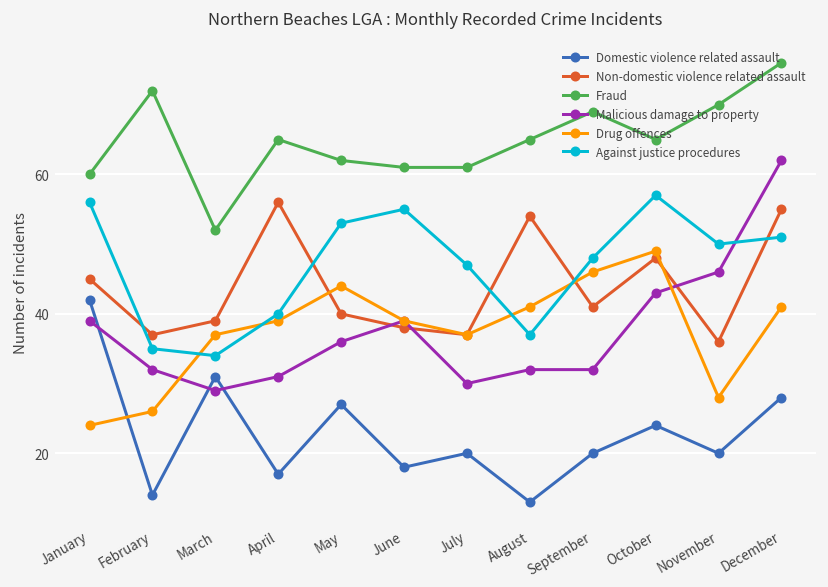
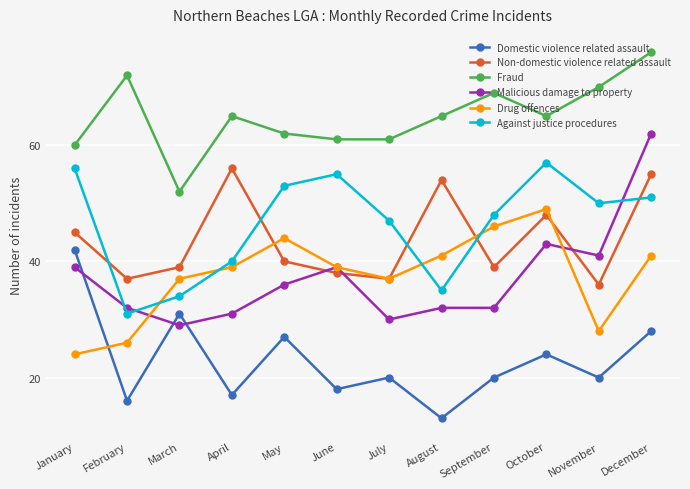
  {
    "Domestic violence related assault": {
      "January": 42,
-     "February": 14,
+     "February": 16,
      "March": 31,
      "April": 17,
      "May": 27,
      "June": 18,
      "July": 20,
      "August": 13,
      "September": 20,
      "October": 24,
      "November": 20,
      "December": 28
    },
    "Non-domestic violence related assault": {
      "January": 45,
      "February": 37,
      "March": 39,
      "April": 56,
      "May": 40,
      "June": 38,
      "August": 54,
-     "September": 41,
+     "September": 39,
      "October": 48,
      "November": 36,
      "December": 55
    },
    "Fraud": {
      "January": 60,
      "February": 72,
      "March": 52,
      "April": 65,
      "May": 62,
      "June": 61,
      "July": 61,
      "August": 65,
      "September": 69,
      "October": 65,
      "November": 70,
      "December": 76
    },
    "Malicious damage to property": {
      "January": 39,
      "February": 32,
      "March": 29,
      "April": 31,
      "May": 36,
      "July": 30,
      "August": 32,
      "September": 32,
      "October": 43,
-     "November": 46,
+     "November": 41,
      "December": 62
    },
    "Drug offences": {
      "January": 24,
      "February": 26,
      "March": 37,
      "April": 39,
      "May": 44,
      "August": 41,
      "September": 46,
      "October": 49,
      "November": 28,
      "December": 41
    },
    "Against justice procedures": {
      "January": 56,
-     "February": 35,
+     "February": 31,
      "March": 34,
      "April": 40,
      "May": 53,
      "June": 55,
      "July": 47,
-     "August": 37,
+     "August": 35,
      "September": 48,
      "October": 57,
      "November": 50,
      "December": 51
    }
  }
